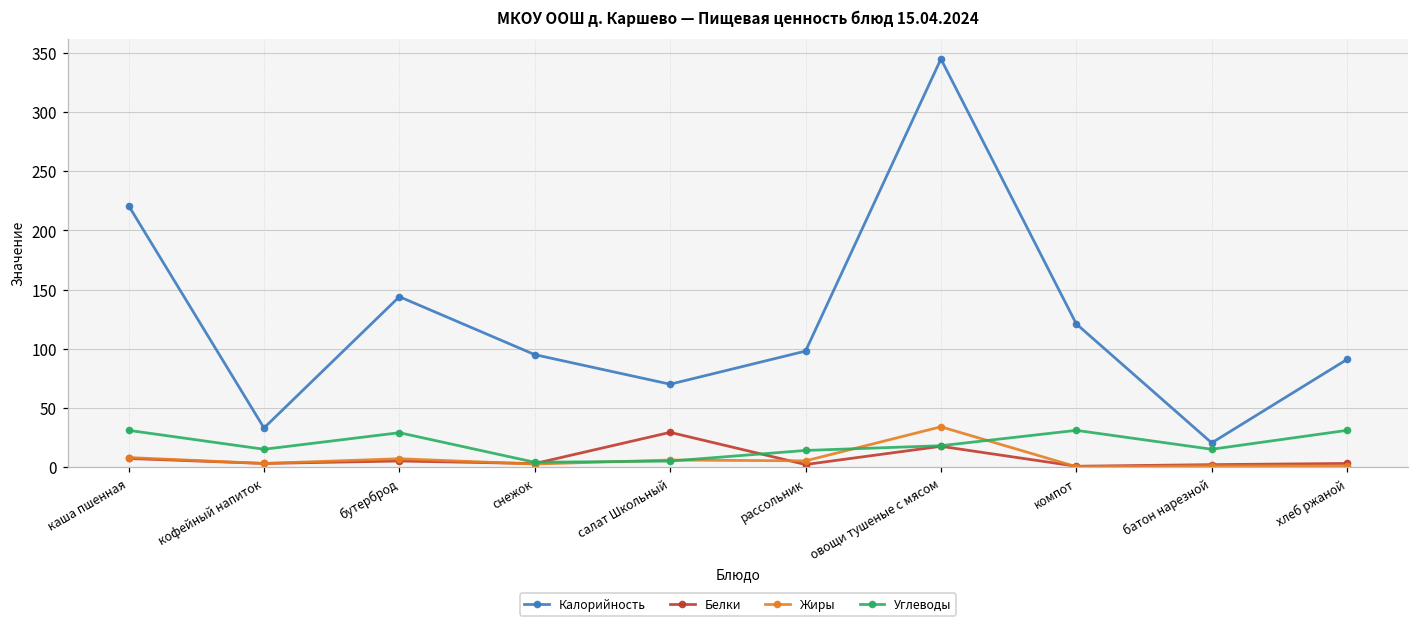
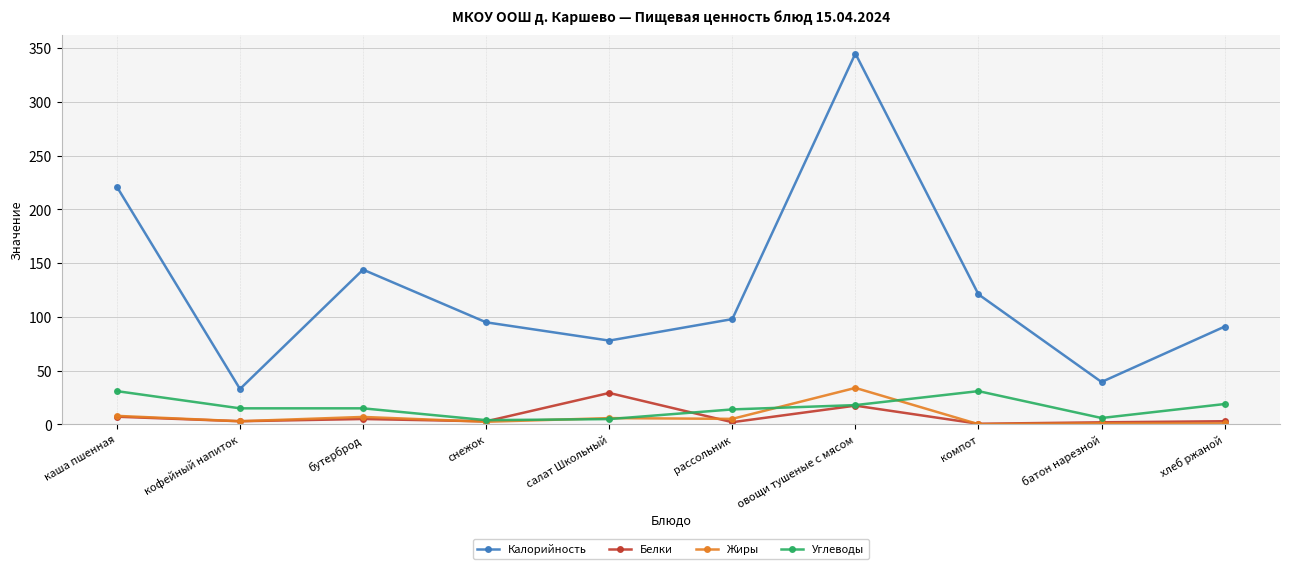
  {
    "Калорийность": {
      "каша пшенная": 221,
      "кофейный напиток": 33,
      "бутерброд": 144,
      "снежок": 95,
-     "салат Школьный": 70,
+     "салат Школьный": 78,
      "рассольник": 98,
      "овощи тушеные с мясом": 345,
      "компот": 121,
-     "батон нарезной": 20,
+     "батон нарезной": 40,
      "хлеб ржаной": 91
    },
    "Белки": {
      "салат Школьный": 29,
      "рассольник": 2
    },
    "Жиры": {
      "рассольник": 5,
      "овощи тушеные с мясом": 34
    },
    "Углеводы": {
      "каша пшенная": 31,
      "кофейный напиток": 15,
-     "бутерброд": 29,
+     "бутерброд": 15,
      "рассольник": 14,
      "компот": 31,
-     "батон нарезной": 15,
-     "хлеб ржаной": 31
+     "батон нарезной": 6,
+     "хлеб ржаной": 19
    }
  }
